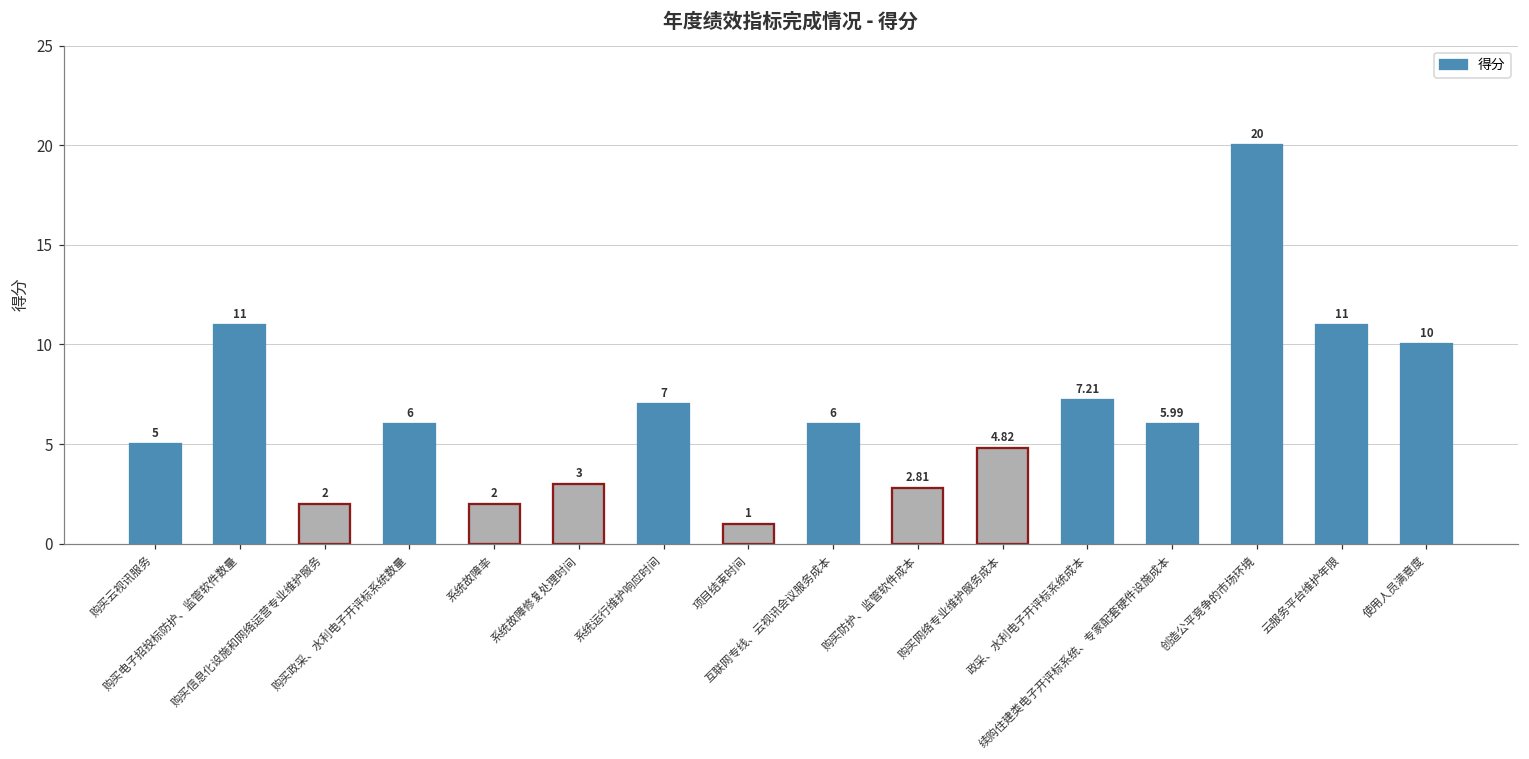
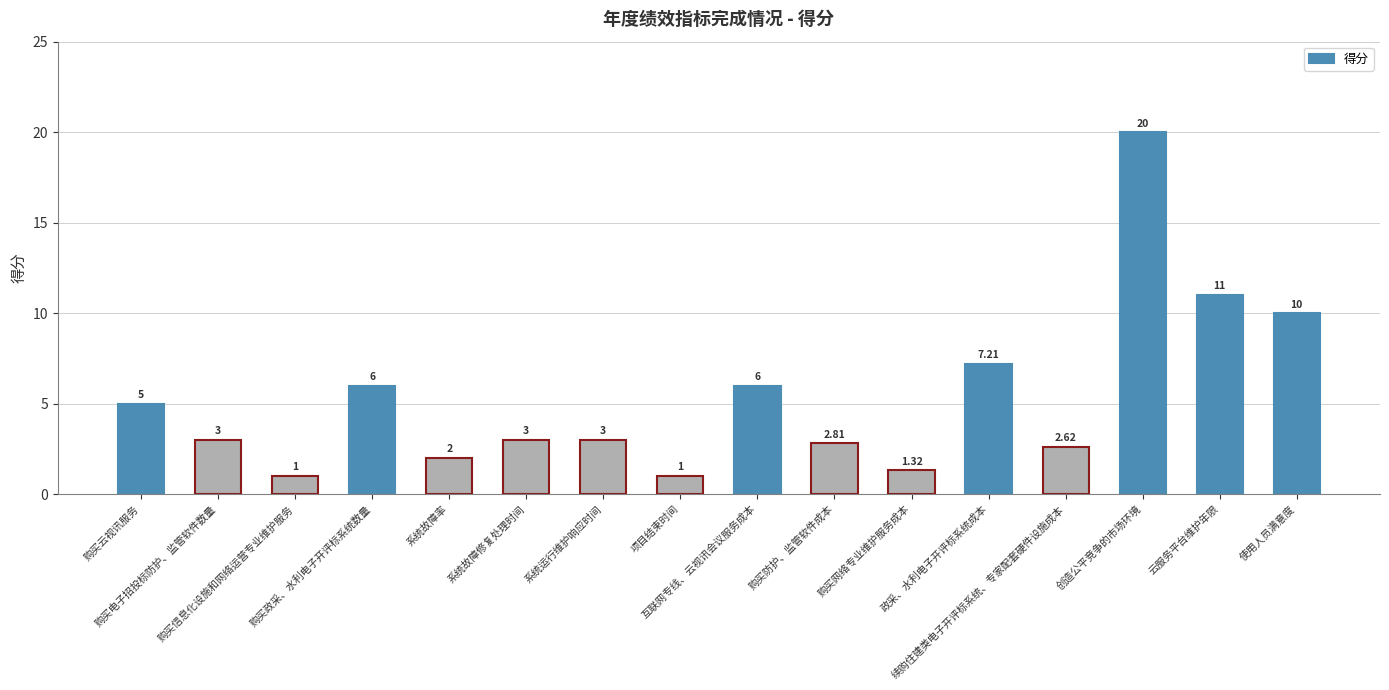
  {
    "购买云视讯服务": 5,
-   "购买电子招投标防护、监管软件数量": 11,
-   "购买信息化设施和网络运营专业维护服务": 2,
+   "购买电子招投标防护、监管软件数量": 3,
+   "购买信息化设施和网络运营专业维护服务": 1,
    "购买政采、水利电子开评标系统数量": 6,
    "系统故障率": 2,
    "系统故障修复处理时间": 3,
-   "系统运行维护响应时间": 7,
+   "系统运行维护响应时间": 3,
    "项目结束时间": 1,
    "互联网专线、云视讯会议服务成本": 6,
    "购买防护、监管软件成本": 2.81,
-   "购买网络专业维护服务成本": 4.82,
+   "购买网络专业维护服务成本": 1.32,
    "政采、水利电子开评标系统成本": 7.21,
-   "续购住建类电子开评标系统、专家配套硬件设施成本": 5.99,
+   "续购住建类电子开评标系统、专家配套硬件设施成本": 2.62,
    "创造公平竞争的市场环境": 20,
    "云服务平台维护年限": 11,
    "使用人员满意度": 10
  }
